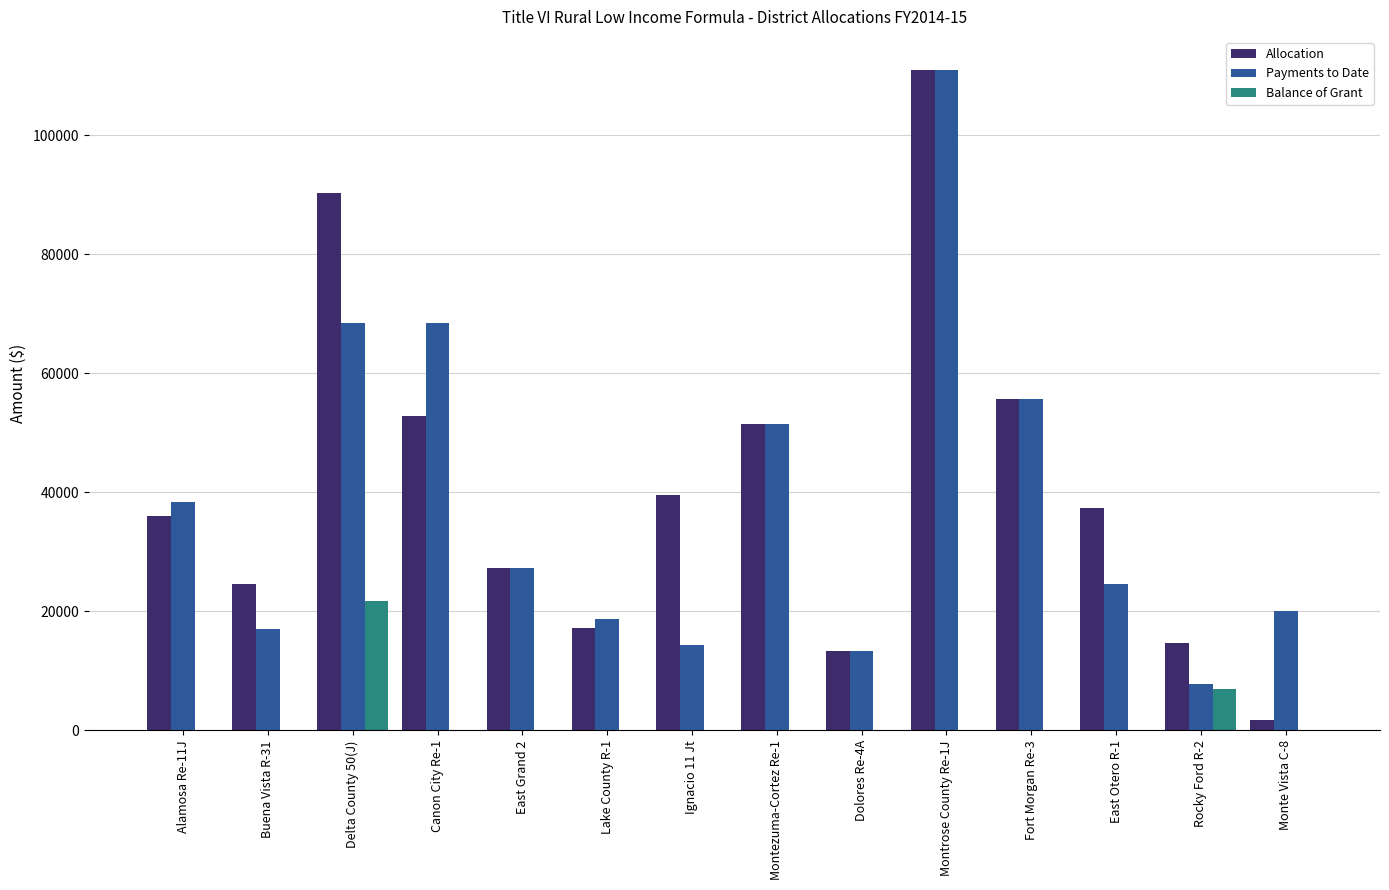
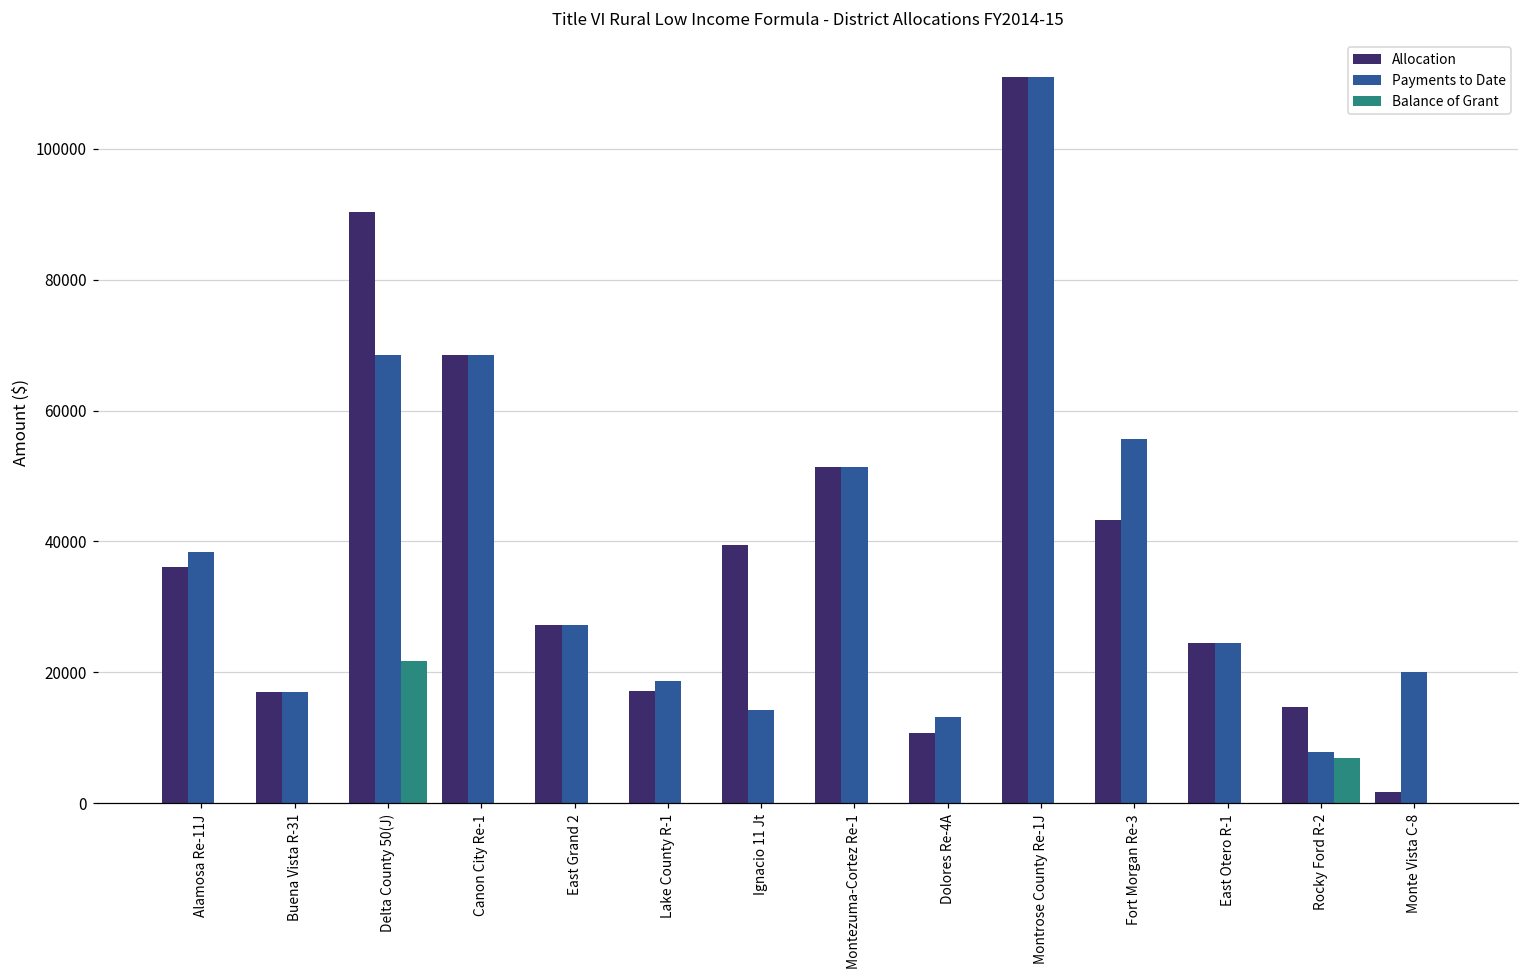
  {
    "Allocation": {
      "Alamosa Re-11J": 36000,
-     "Buena Vista R-31": 25000,
+     "Buena Vista R-31": 17000,
      "Delta County 50(J)": 90000,
-     "Canon City Re-1": 53000,
+     "Canon City Re-1": 69000,
      "East Grand 2": 27000,
      "Lake County R-1": 17000,
      "Ignacio 11 Jt": 40000,
      "Montezuma-Cortez Re-1": 51000,
-     "Dolores Re-4A": 13000,
+     "Dolores Re-4A": 11000,
      "Montrose County Re-1J": 111000,
-     "Fort Morgan Re-3": 56000,
-     "East Otero R-1": 37000,
+     "Fort Morgan Re-3": 43000,
+     "East Otero R-1": 25000,
      "Rocky Ford R-2": 15000,
      "Monte Vista C-8": 2000
    }
  }
